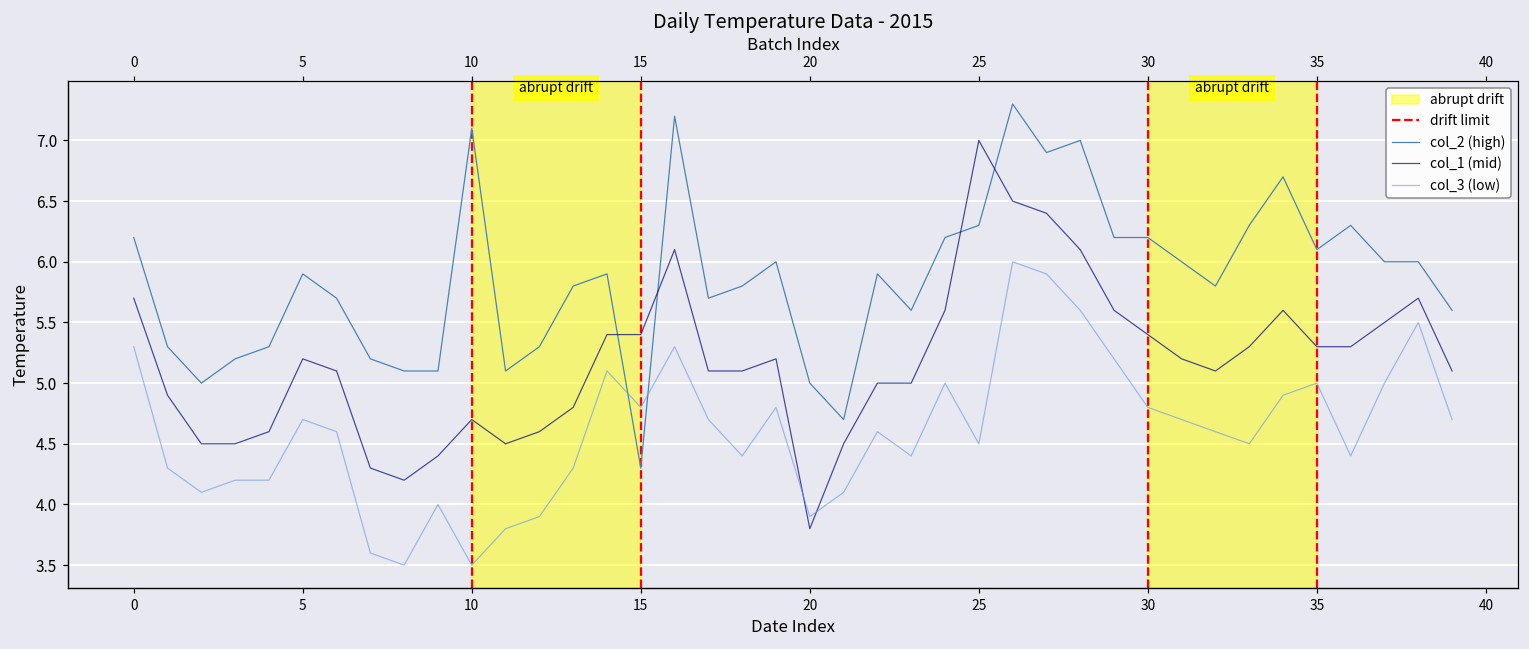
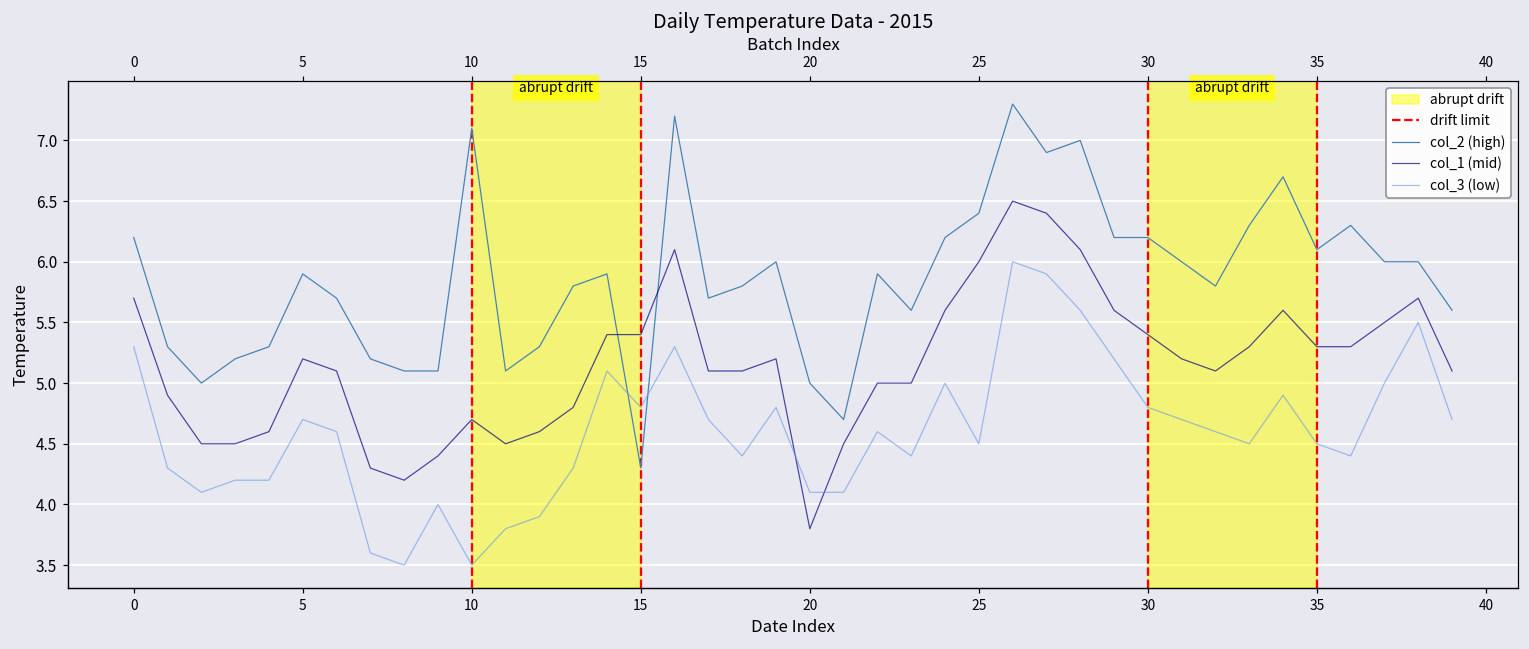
  {
    "col_2 (high)": {
      "0": 6.2,
      "5": 5.9,
      "10": 7.1,
      "15": 4.3,
      "20": 5.0,
-     "25": 6.3,
+     "25": 6.4,
      "30": 6.2,
      "35": 6.1
    },
    "col_1 (mid)": {
      "0": 5.70,
      "5": 5.20,
      "10": 4.70,
      "15": 5.40,
      "20": 3.80,
-     "25": 7,
+     "25": 6,
      "30": 5.40,
      "35": 5.30
    },
    "col_3 (low)": {
      "0": 5.3,
      "5": 4.7,
      "10": 3.5,
      "15": 4.8,
-     "20": 3.9,
+     "20": 4.1,
      "25": 4.5,
      "30": 4.8,
-     "35": 5.0
+     "35": 4.5
    }
  }
